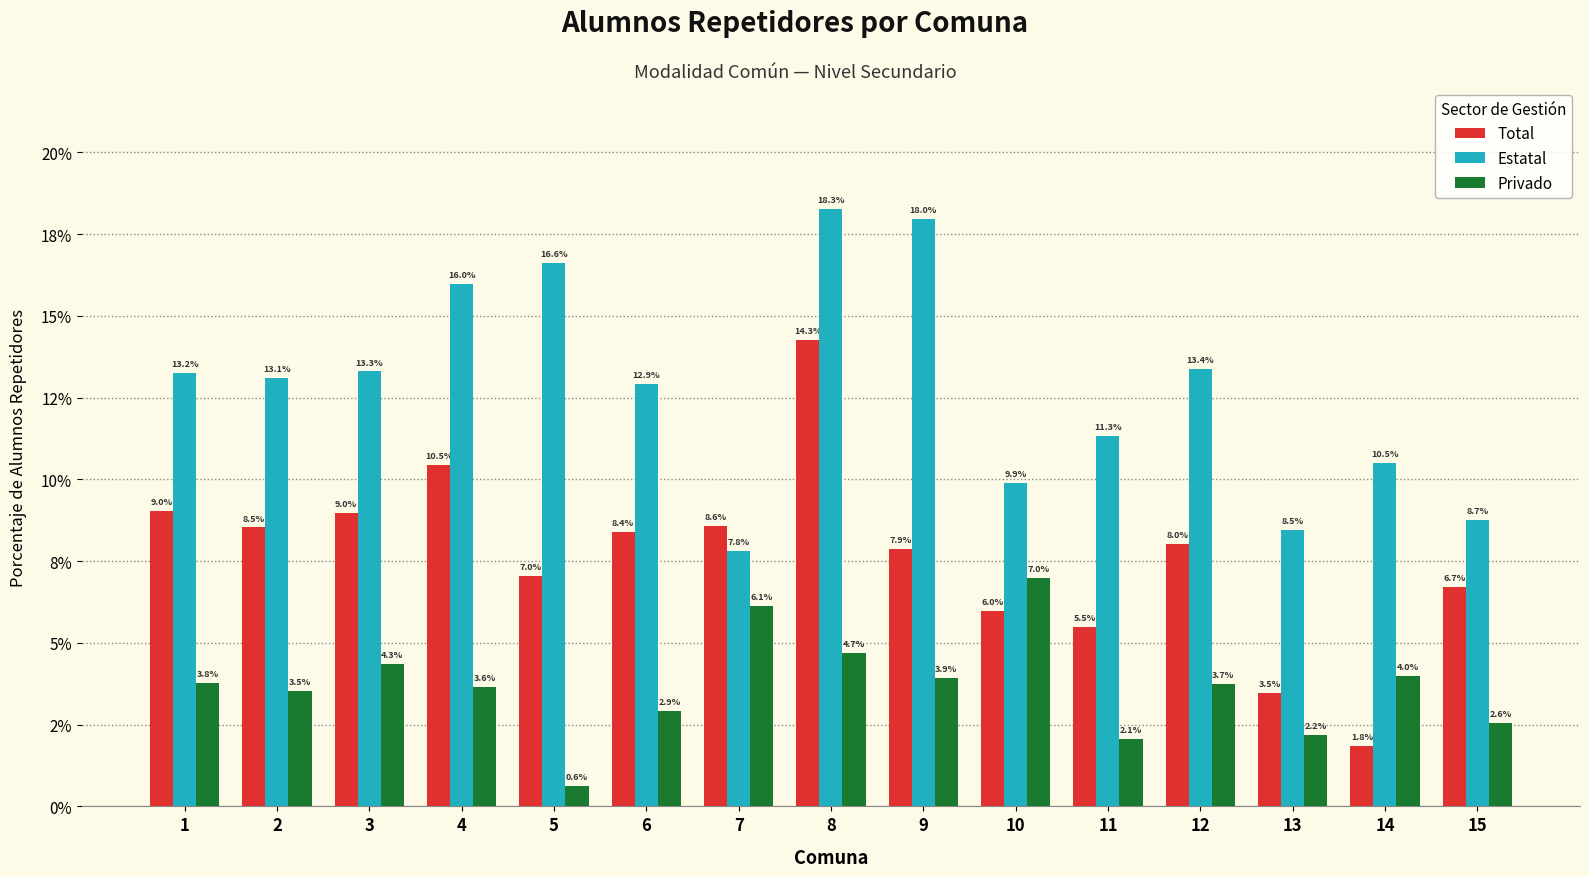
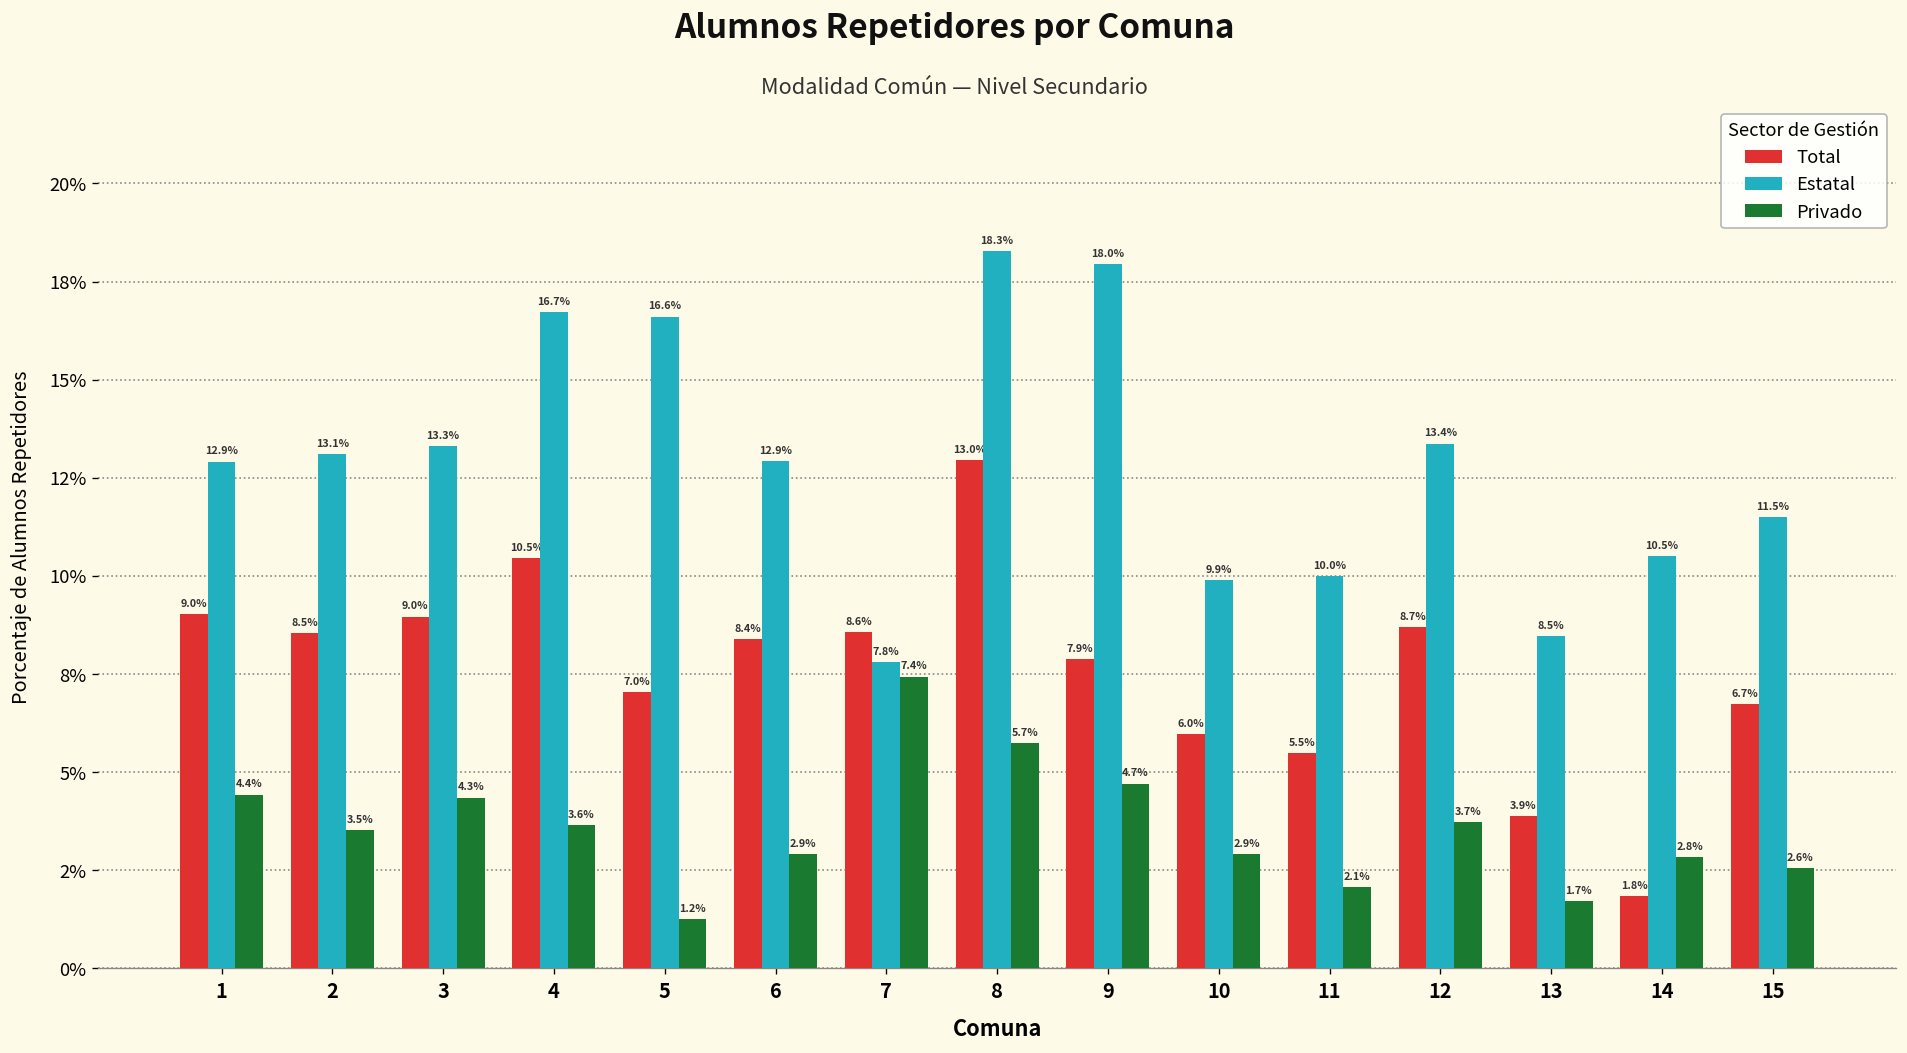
  {
    "Total": {
      "1": "9.0%",
      "2": "8.5%",
      "3": "9.0%",
      "4": "10.5%",
      "5": "7.0%",
      "6": "8.4%",
      "7": "8.6%",
-     "8": "14.3%",
+     "8": "13.0%",
      "9": "7.9%",
      "10": "6.0%",
      "11": "5.5%",
-     "12": "8.0%",
-     "13": "3.5%",
+     "12": "8.7%",
+     "13": "3.9%",
      "14": "1.8%",
      "15": "6.7%"
    },
    "Estatal": {
-     "1": "13.2%",
+     "1": "12.9%",
      "2": "13.1%",
      "3": "13.3%",
-     "4": "16.0%",
+     "4": "16.7%",
      "5": "16.6%",
      "6": "12.9%",
      "7": "7.8%",
      "8": "18.3%",
      "9": "18.0%",
      "10": "9.9%",
-     "11": "11.3%",
+     "11": "10.0%",
      "12": "13.4%",
      "13": "8.5%",
      "14": "10.5%",
-     "15": "8.7%"
+     "15": "11.5%"
    },
    "Privado": {
-     "1": "3.8%",
+     "1": "4.4%",
      "2": "3.5%",
      "3": "4.3%",
      "4": "3.6%",
-     "5": "0.6%",
+     "5": "1.2%",
      "6": "2.9%",
-     "7": "6.1%",
-     "8": "4.7%",
-     "9": "3.9%",
-     "10": "7.0%",
+     "7": "7.4%",
+     "8": "5.7%",
+     "9": "4.7%",
+     "10": "2.9%",
      "11": "2.1%",
      "12": "3.7%",
-     "13": "2.2%",
-     "14": "4.0%",
+     "13": "1.7%",
+     "14": "2.8%",
      "15": "2.6%"
    }
  }
